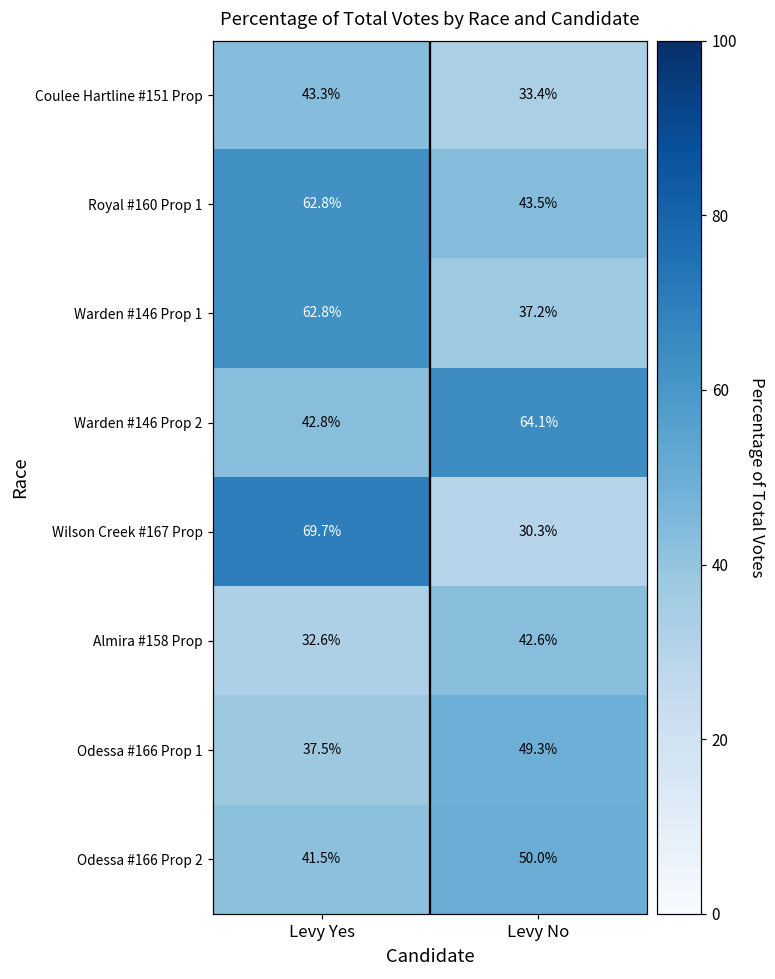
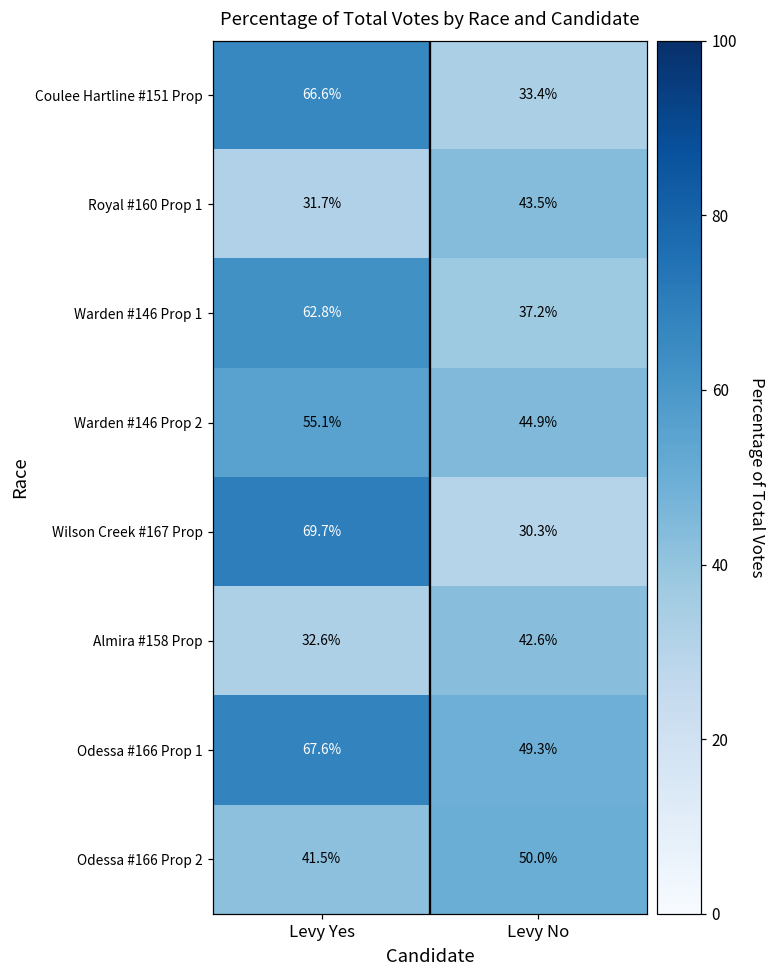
  {
    "Coulee Hartline #151 Prop": {
-     "Levy Yes": "43.3%",
+     "Levy Yes": "66.6%",
      "Levy No": "33.4%"
    },
    "Royal #160 Prop 1": {
-     "Levy Yes": "62.8%",
+     "Levy Yes": "31.7%",
      "Levy No": "43.5%"
    },
    "Warden #146 Prop 1": {
      "Levy Yes": "62.8%",
      "Levy No": "37.2%"
    },
    "Warden #146 Prop 2": {
-     "Levy Yes": "42.8%",
-     "Levy No": "64.1%"
+     "Levy Yes": "55.1%",
+     "Levy No": "44.9%"
    },
    "Wilson Creek #167 Prop": {
      "Levy Yes": "69.7%",
      "Levy No": "30.3%"
    },
    "Almira #158 Prop": {
      "Levy Yes": "32.6%",
      "Levy No": "42.6%"
    },
    "Odessa #166 Prop 1": {
-     "Levy Yes": "37.5%",
+     "Levy Yes": "67.6%",
      "Levy No": "49.3%"
    },
    "Odessa #166 Prop 2": {
      "Levy Yes": "41.5%",
      "Levy No": "50.0%"
    }
  }
